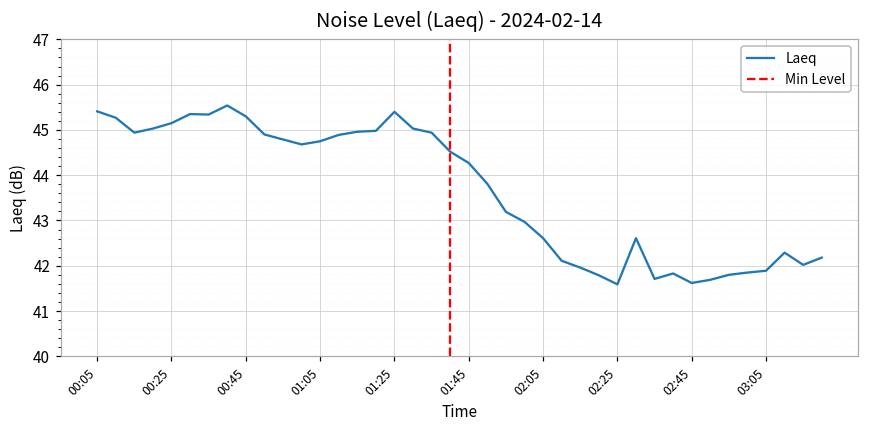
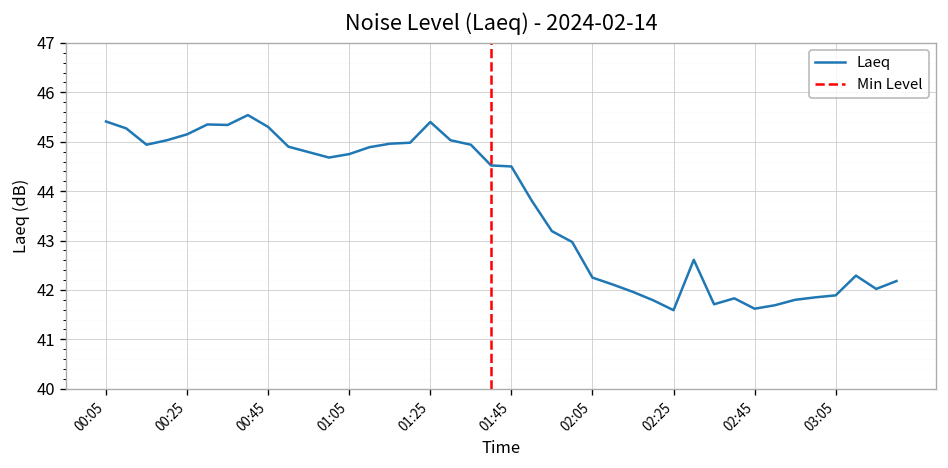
  {
    "00:05": 45.4,
    "00:25": 45.2,
    "00:45": 45.3,
    "01:05": 44.8,
    "01:25": 45.4,
-   "01:45": 44.3,
-   "02:05": 42.6,
+   "01:45": 44.5,
+   "02:05": 42.3,
    "02:25": 41.6,
    "02:45": 41.6,
    "03:05": 41.9
  }
